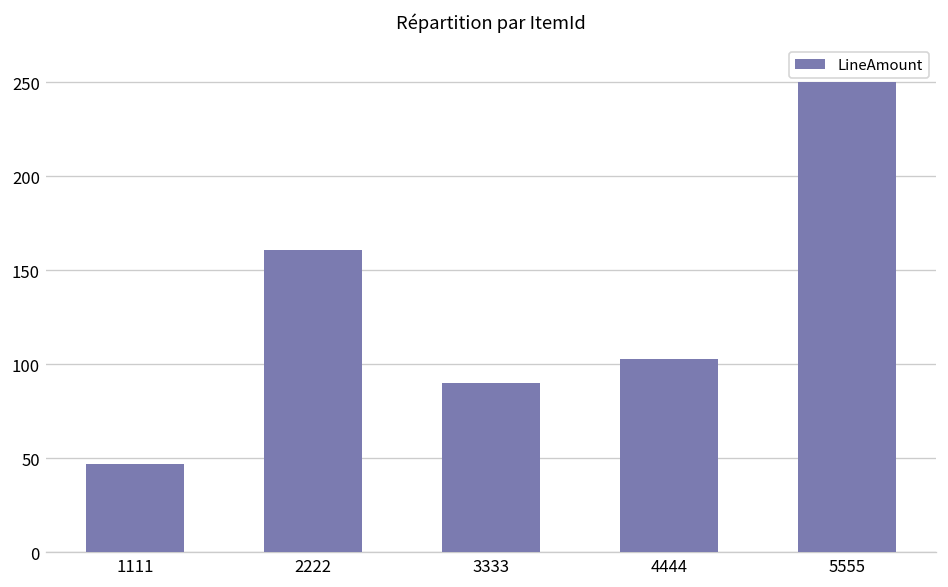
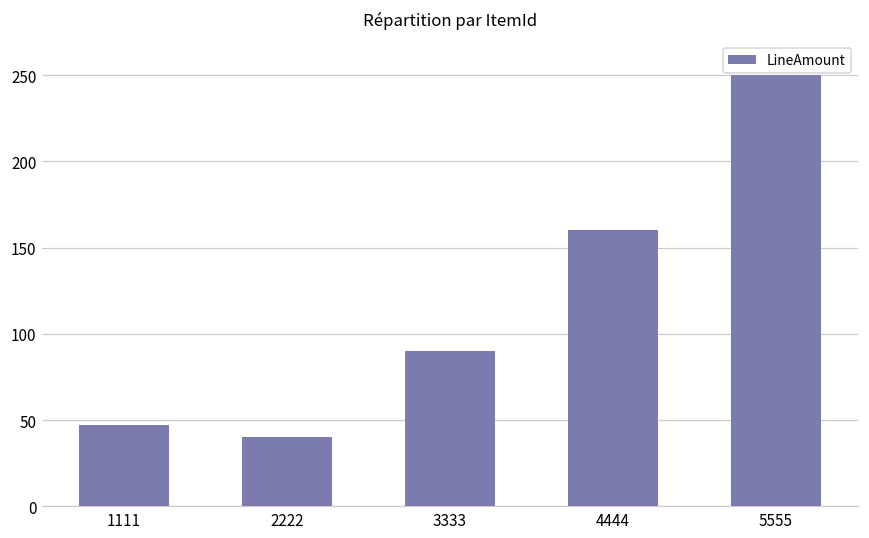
  {
    "1111": 47,
-   "2222": 161,
+   "2222": 40,
    "3333": 90,
-   "4444": 103,
+   "4444": 160,
    "5555": 250
  }
